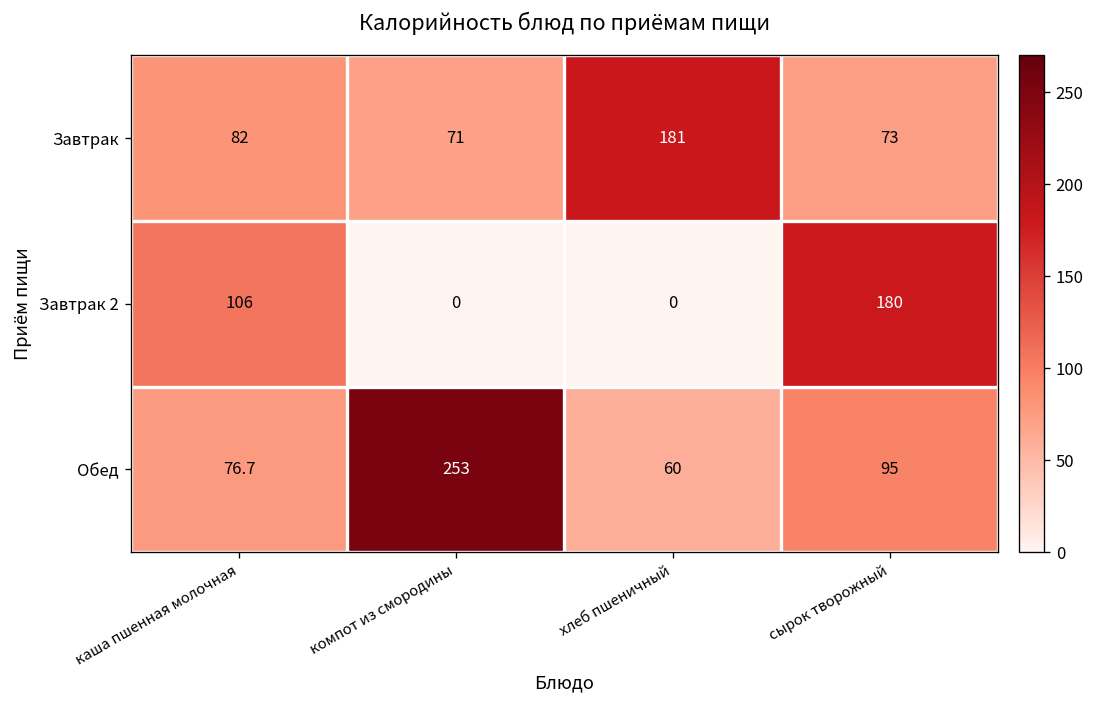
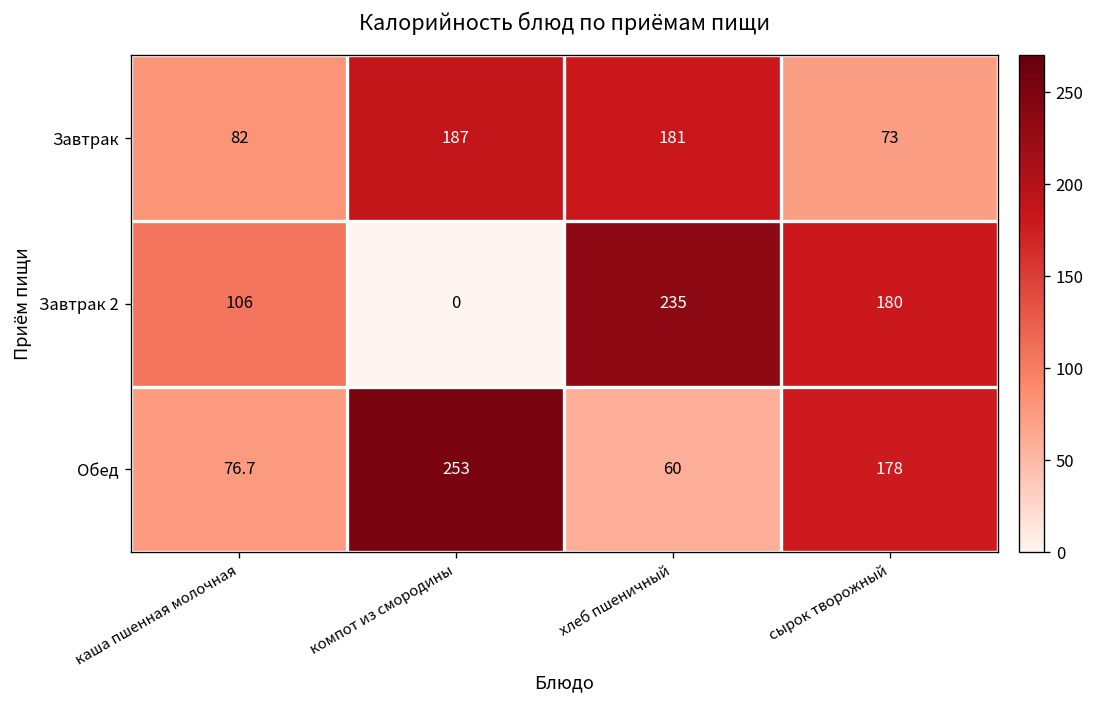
  {
    "Завтрак": {
      "каша пшенная молочная": 82,
-     "компот из смородины": 71,
+     "компот из смородины": 187,
      "хлеб пшеничный": 181,
      "сырок творожный": 73
    },
    "Завтрак 2": {
      "каша пшенная молочная": 106,
      "компот из смородины": 0,
-     "хлеб пшеничный": 0,
+     "хлеб пшеничный": 235,
      "сырок творожный": 180
    },
    "Обед": {
      "каша пшенная молочная": 76.7,
      "компот из смородины": 253,
      "хлеб пшеничный": 60,
-     "сырок творожный": 95
+     "сырок творожный": 178
    }
  }
